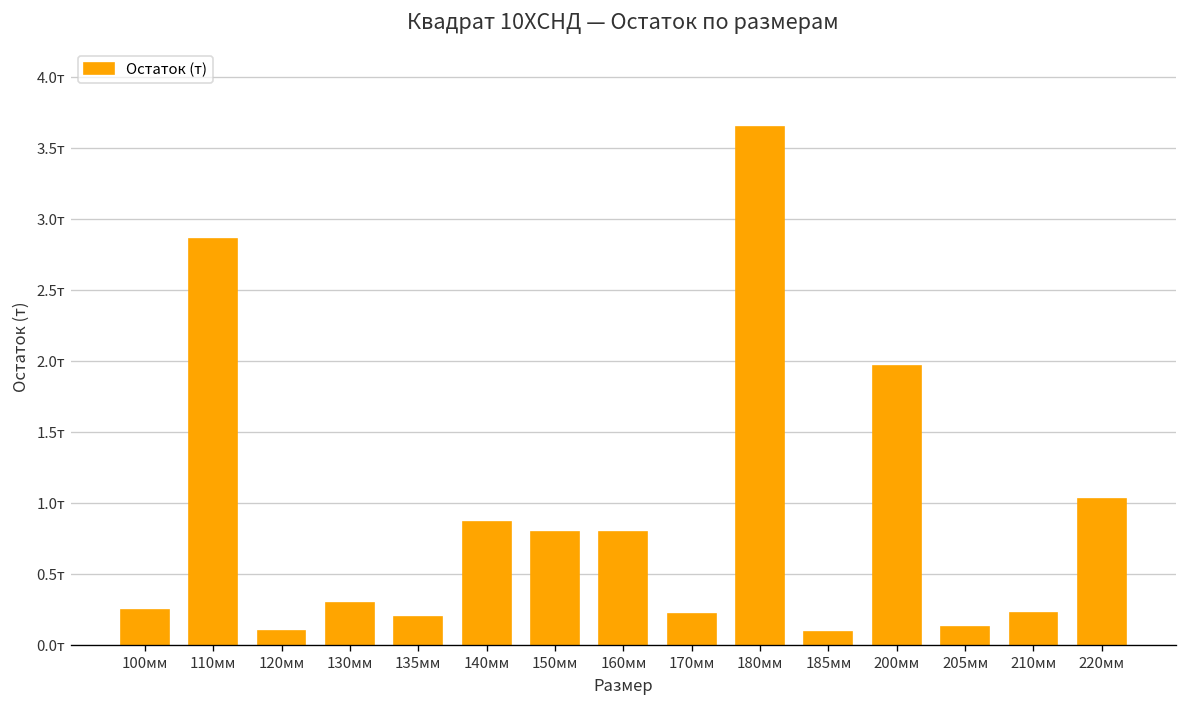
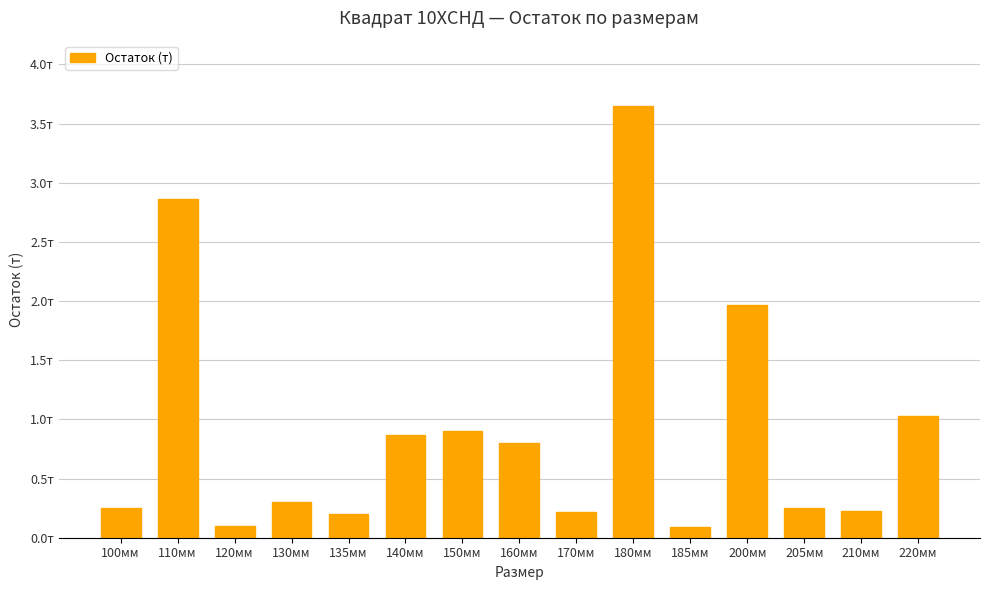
  {
    "100мм": "0.25т",
    "110мм": "2.86т",
    "120мм": "0.10т",
    "130мм": "0.30т",
    "135мм": "0.20т",
    "140мм": "0.87т",
-   "150мм": "0.80т",
+   "150мм": "0.90т",
    "160мм": "0.80т",
    "170мм": "0.22т",
    "180мм": "3.65т",
    "185мм": "0.09т",
    "200мм": "1.97т",
-   "205мм": "0.13т",
+   "205мм": "0.25т",
    "210мм": "0.23т",
    "220мм": "1.03т"
  }
